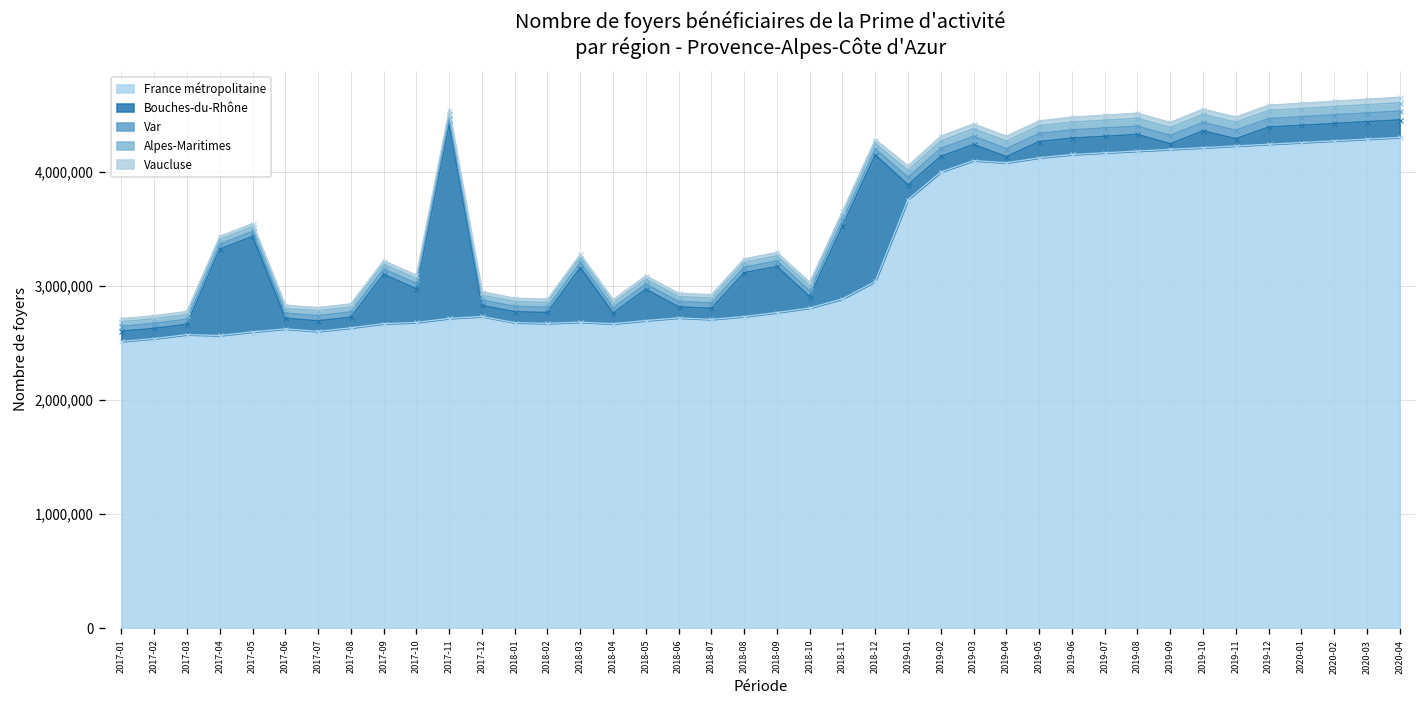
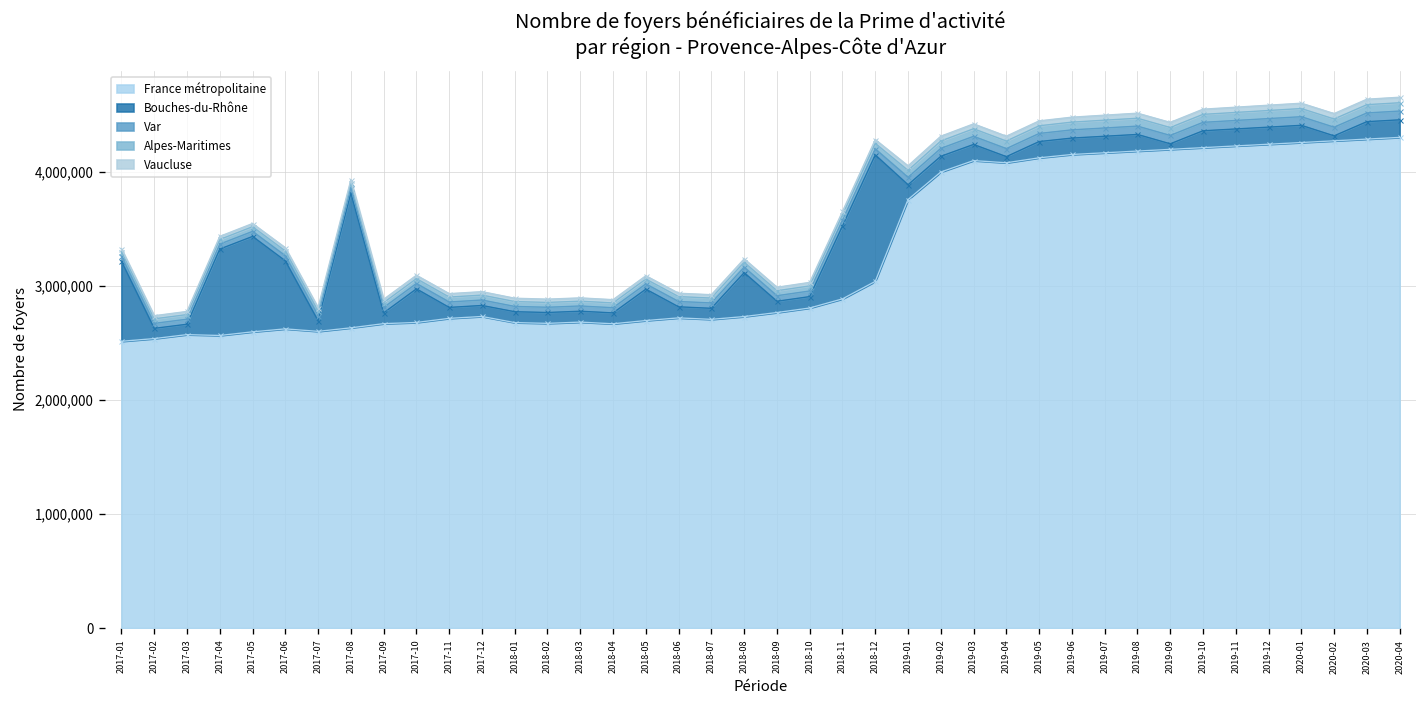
  {
    "Bouches-du-Rhône": {
-     "2017-01": "100,000",
+     "2017-01": "700,000",
      "2017-02": "100,000",
      "2017-03": "100,000",
      "2017-04": "800,000",
      "2017-05": "800,000",
-     "2017-06": "100,000",
+     "2017-06": "600,000",
      "2017-07": "100,000",
-     "2017-08": "100,000",
-     "2017-09": "400,000",
+     "2017-08": "1,200,000",
+     "2017-09": "100,000",
      "2017-10": "300,000",
-     "2017-11": "1,700,000",
+     "2017-11": "100,000",
      "2017-12": "100,000",
      "2018-01": "100,000",
      "2018-02": "100,000",
-     "2018-03": "500,000",
+     "2018-03": "100,000",
      "2018-04": "100,000",
      "2018-05": "300,000",
      "2018-06": "100,000",
      "2018-07": "100,000",
      "2018-08": "400,000",
-     "2018-09": "400,000",
+     "2018-09": "100,000",
      "2018-10": "100,000",
      "2018-11": "600,000",
      "2018-12": "1,100,000",
      "2019-01": "100,000",
      "2019-02": "100,000",
      "2019-03": "100,000",
      "2019-04": "100,000",
      "2019-05": "100,000",
      "2019-06": "100,000",
      "2019-07": "100,000",
      "2019-08": "100,000",
      "2019-09": "0",
      "2019-10": "100,000",
-     "2019-11": "60,000",
+     "2019-11": "150,000",
      "2019-12": "200,000",
      "2020-01": "200,000",
-     "2020-02": "200,000",
+     "2020-02": "0",
      "2020-03": "200,000",
      "2020-04": "200,000"
    }
  }
